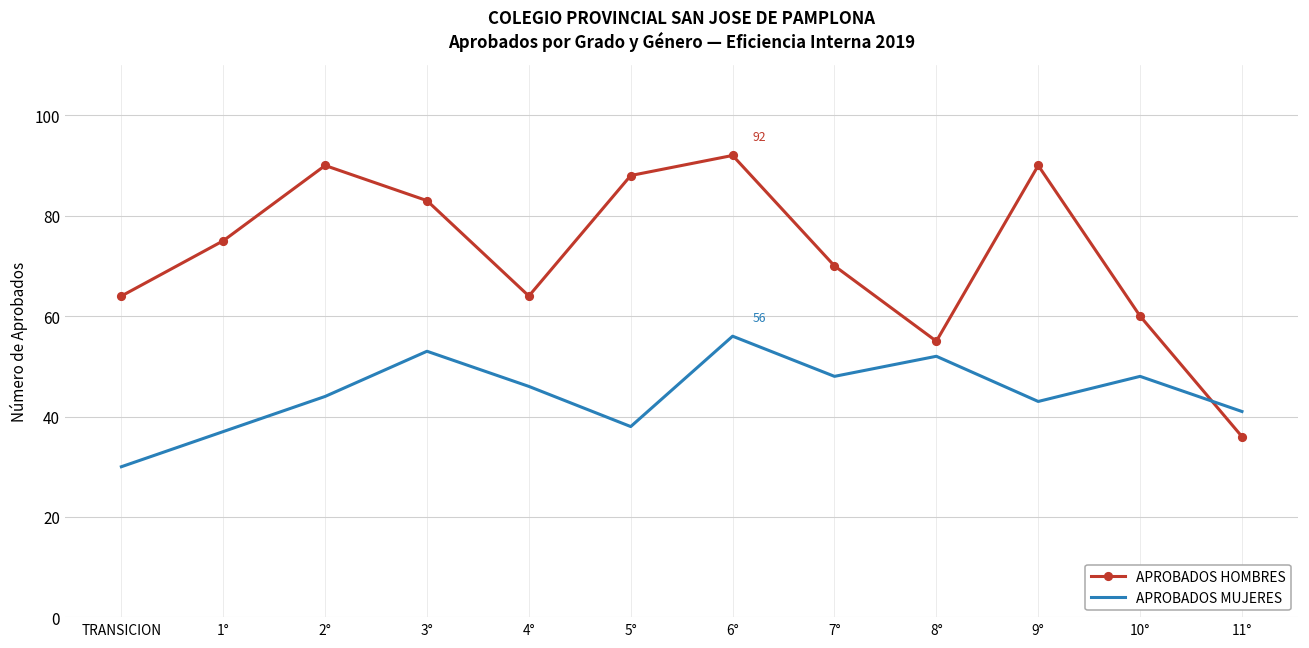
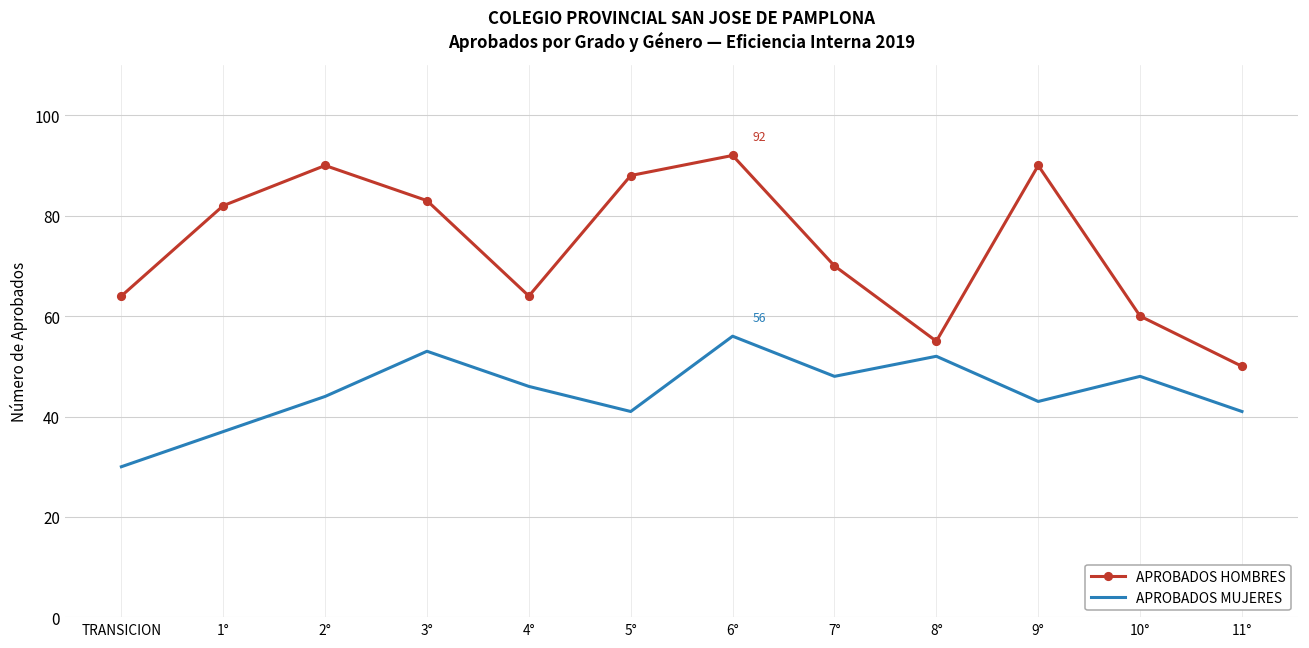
  {
    "APROBADOS HOMBRES": {
      "TRANSICION": 64,
-     "1°": 75,
+     "1°": 82,
      "2°": 90,
      "3°": 83,
      "4°": 64,
      "5°": 88,
      "7°": 70,
      "8°": 55,
      "9°": 90,
      "10°": 60,
-     "11°": 36
+     "11°": 50
    },
    "APROBADOS MUJERES": {
      "TRANSICION": 30,
      "1°": 37,
      "2°": 44,
      "3°": 53,
      "4°": 46,
-     "5°": 38,
+     "5°": 41,
      "7°": 48,
      "8°": 52,
      "9°": 43,
      "10°": 48,
      "11°": 41
    }
  }
